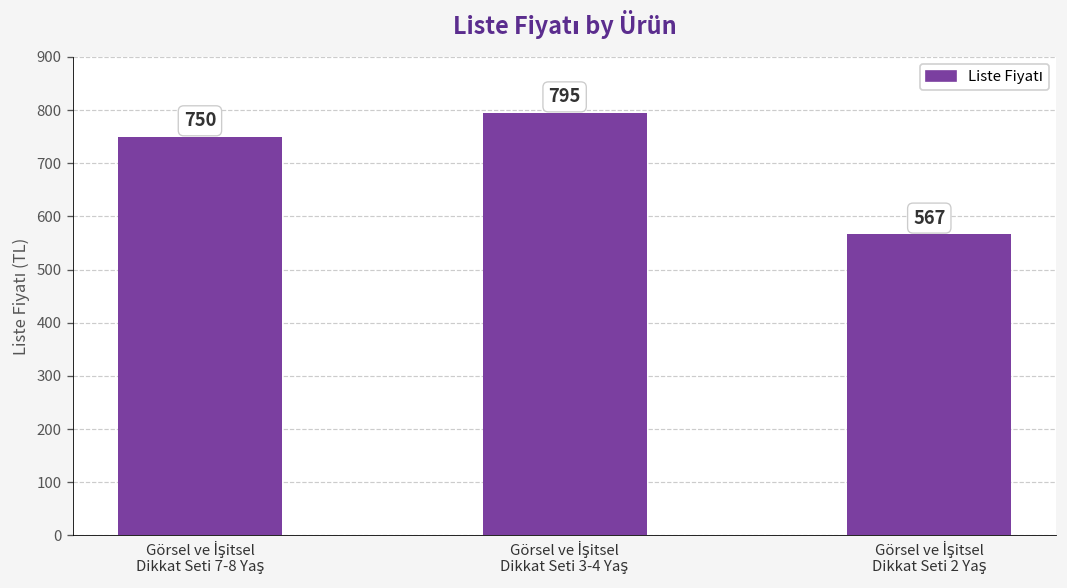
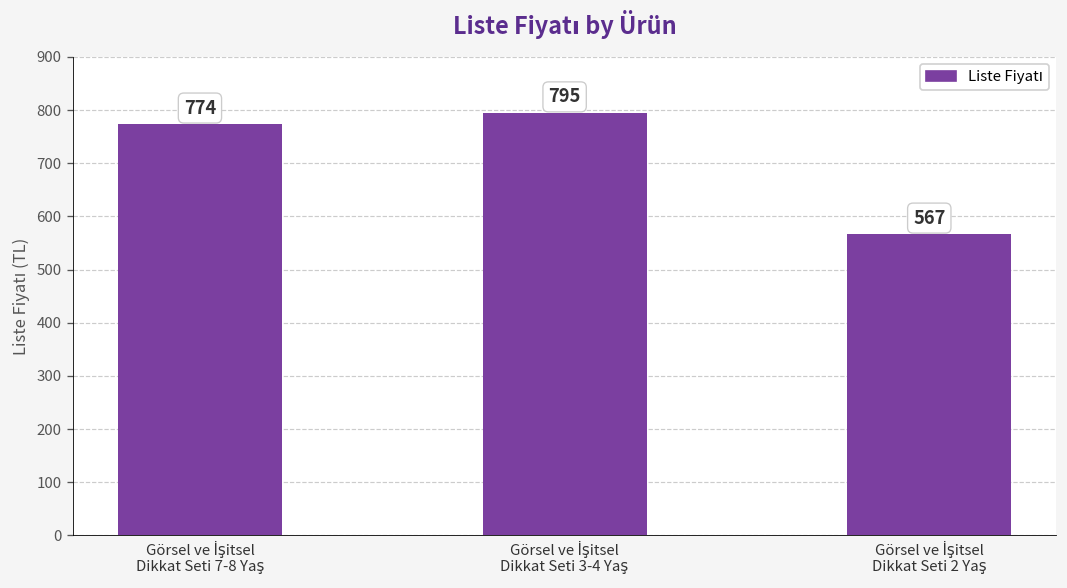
  {
-   "Görsel ve İşitsel Dikkat Seti 7-8 Yaş": 750
+   "Görsel ve İşitsel Dikkat Seti 7-8 Yaş": 774
  }
